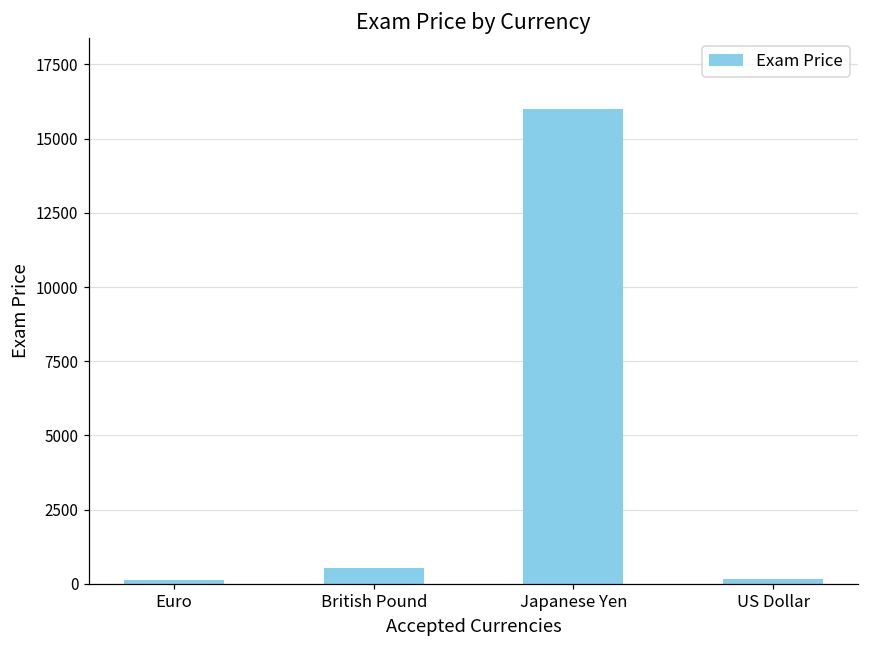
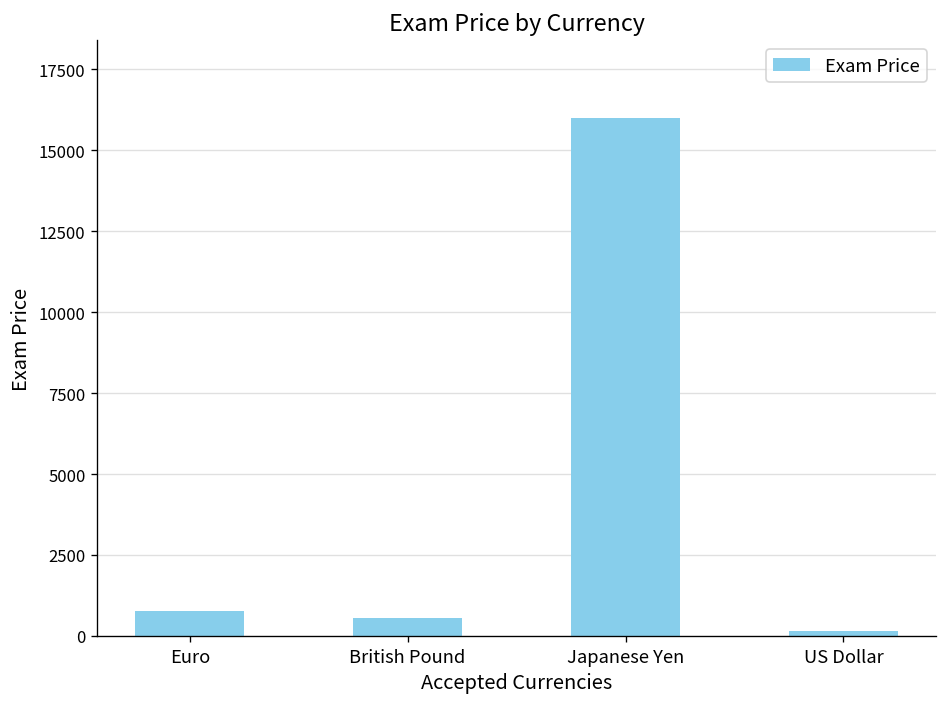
  {
-   "Euro": 100,
+   "Euro": 800,
    "British Pound": 500,
    "Japanese Yen": 16000,
    "US Dollar": 200
  }
